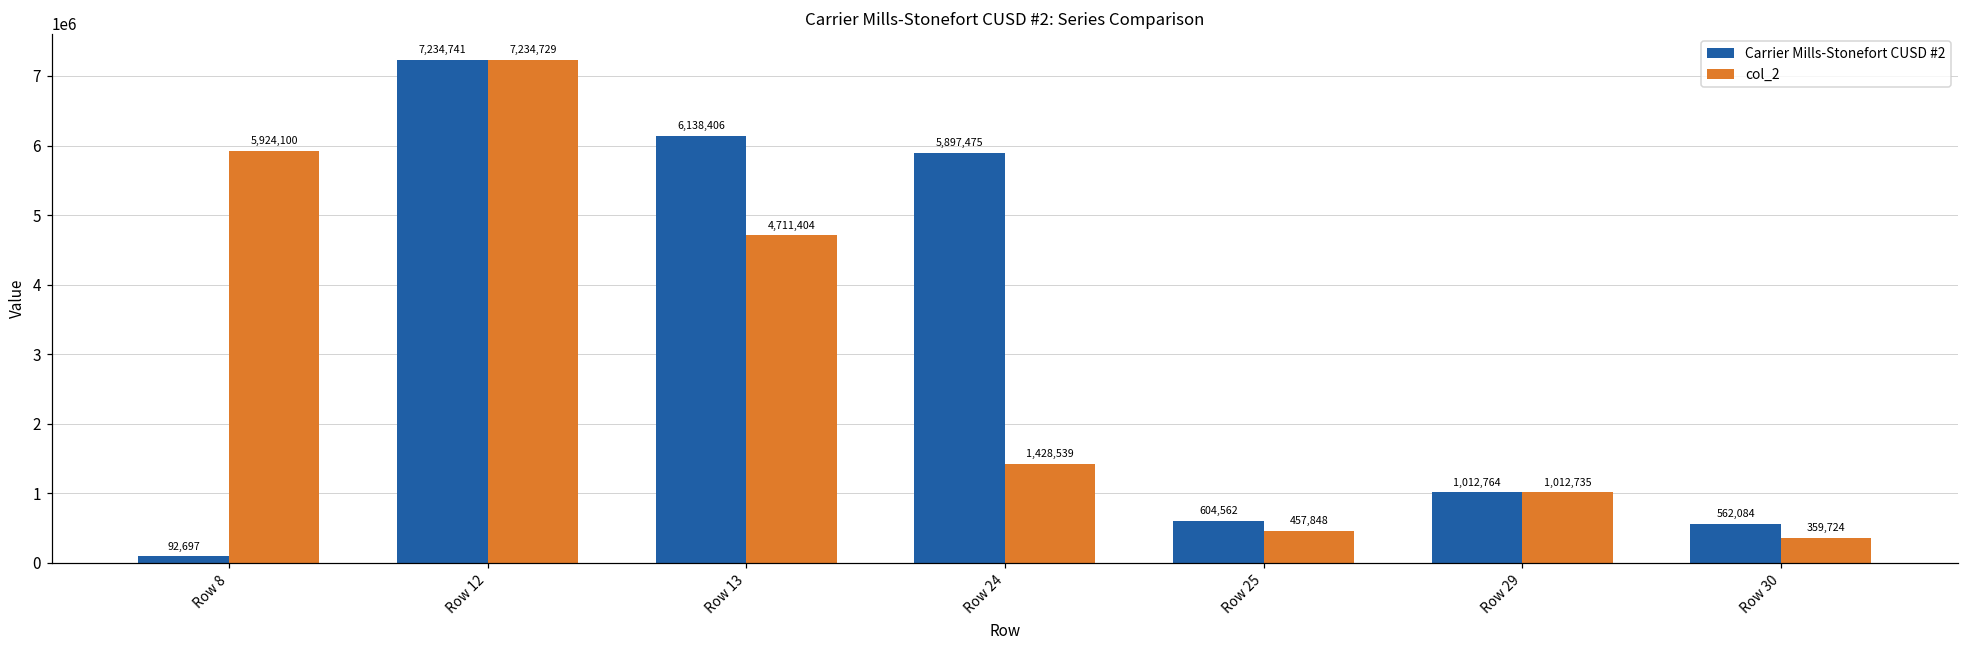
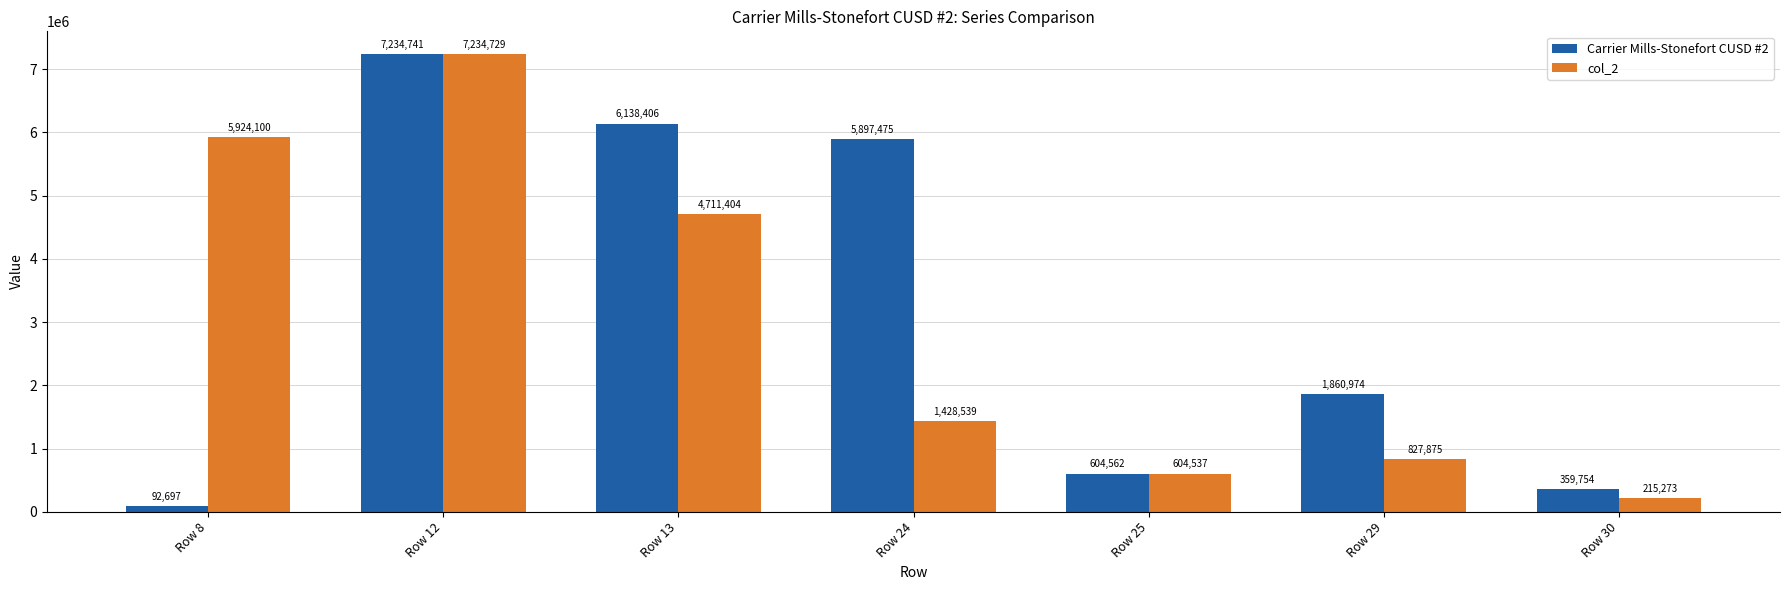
  {
    "Carrier Mills-Stonefort CUSD #2": {
      "Row 8": "92,697",
      "Row 12": "7,234,741",
      "Row 13": "6,138,406",
      "Row 24": "5,897,475",
      "Row 25": "604,562",
-     "Row 29": "1,012,764",
-     "Row 30": "562,084"
+     "Row 29": "1,860,974",
+     "Row 30": "359,754"
    },
    "col_2": {
      "Row 8": "5,924,100",
      "Row 12": "7,234,729",
      "Row 13": "4,711,404",
      "Row 24": "1,428,539",
-     "Row 25": "457,848",
-     "Row 29": "1,012,735",
-     "Row 30": "359,724"
+     "Row 25": "604,537",
+     "Row 29": "827,875",
+     "Row 30": "215,273"
    }
  }
